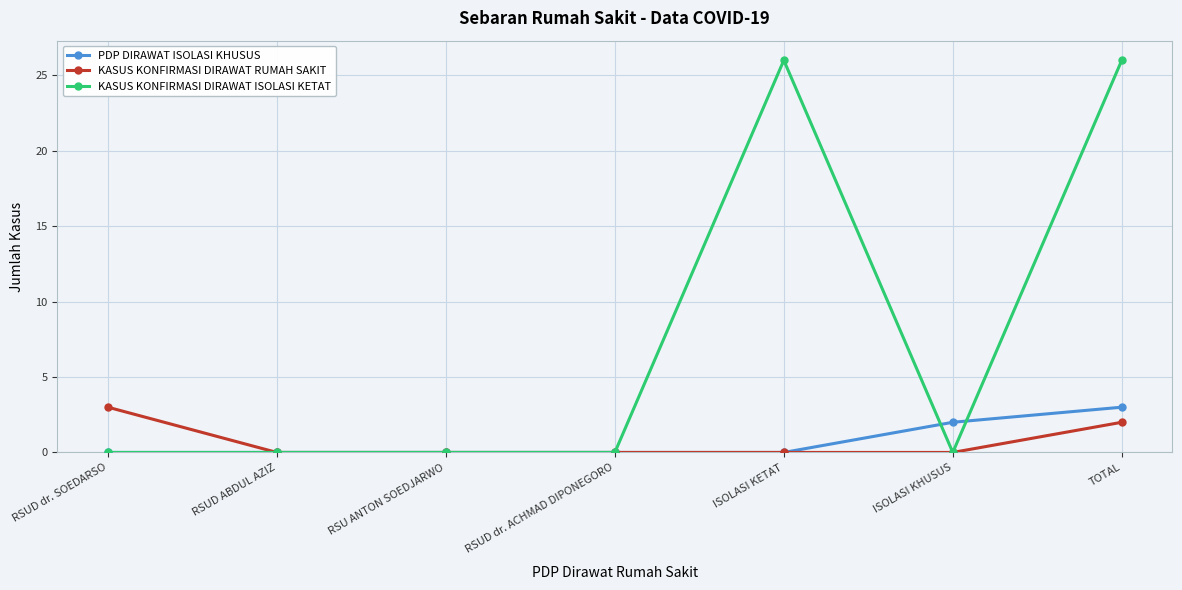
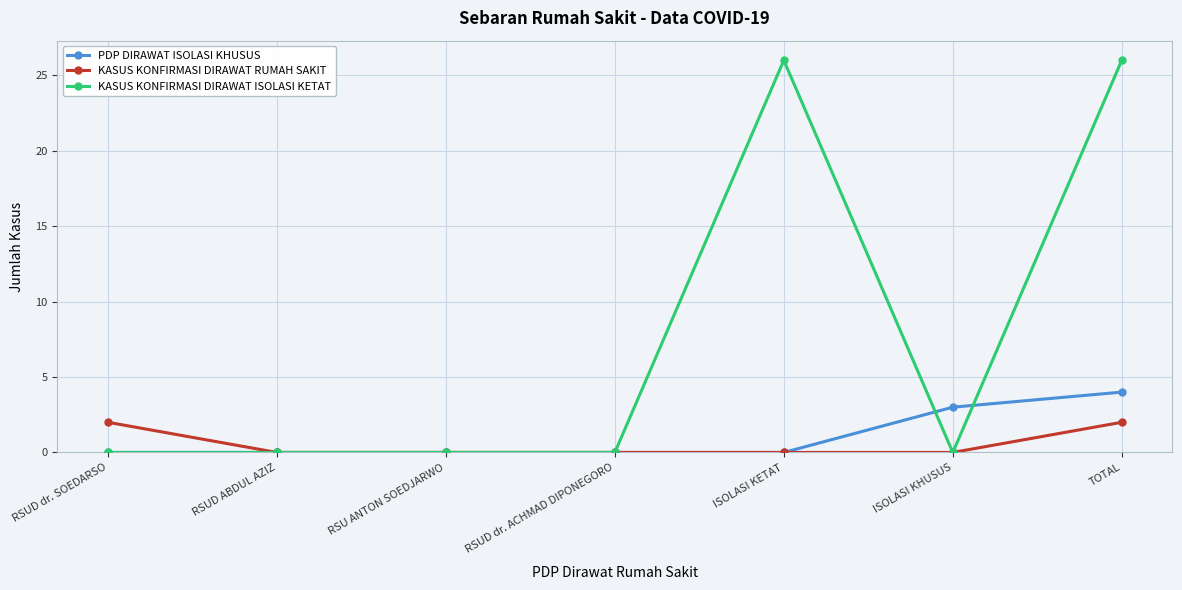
  {
    "PDP DIRAWAT ISOLASI KHUSUS": {
-     "ISOLASI KHUSUS": 2,
-     "TOTAL": 3
+     "ISOLASI KHUSUS": 3,
+     "TOTAL": 4
    },
    "KASUS KONFIRMASI DIRAWAT RUMAH SAKIT": {
-     "RSUD dr. SOEDARSO": 3,
+     "RSUD dr. SOEDARSO": 2,
      "TOTAL": 2
    },
    "KASUS KONFIRMASI DIRAWAT ISOLASI KETAT": {
      "ISOLASI KETAT": 26,
      "TOTAL": 26
    }
  }
